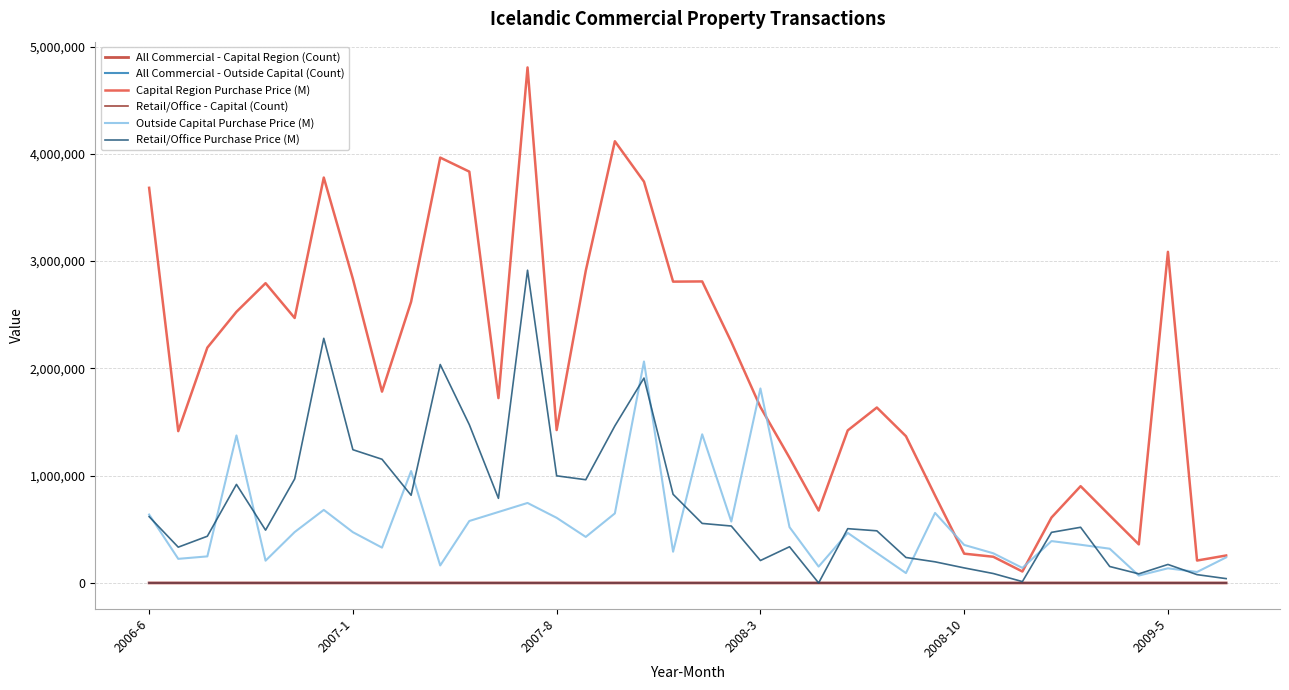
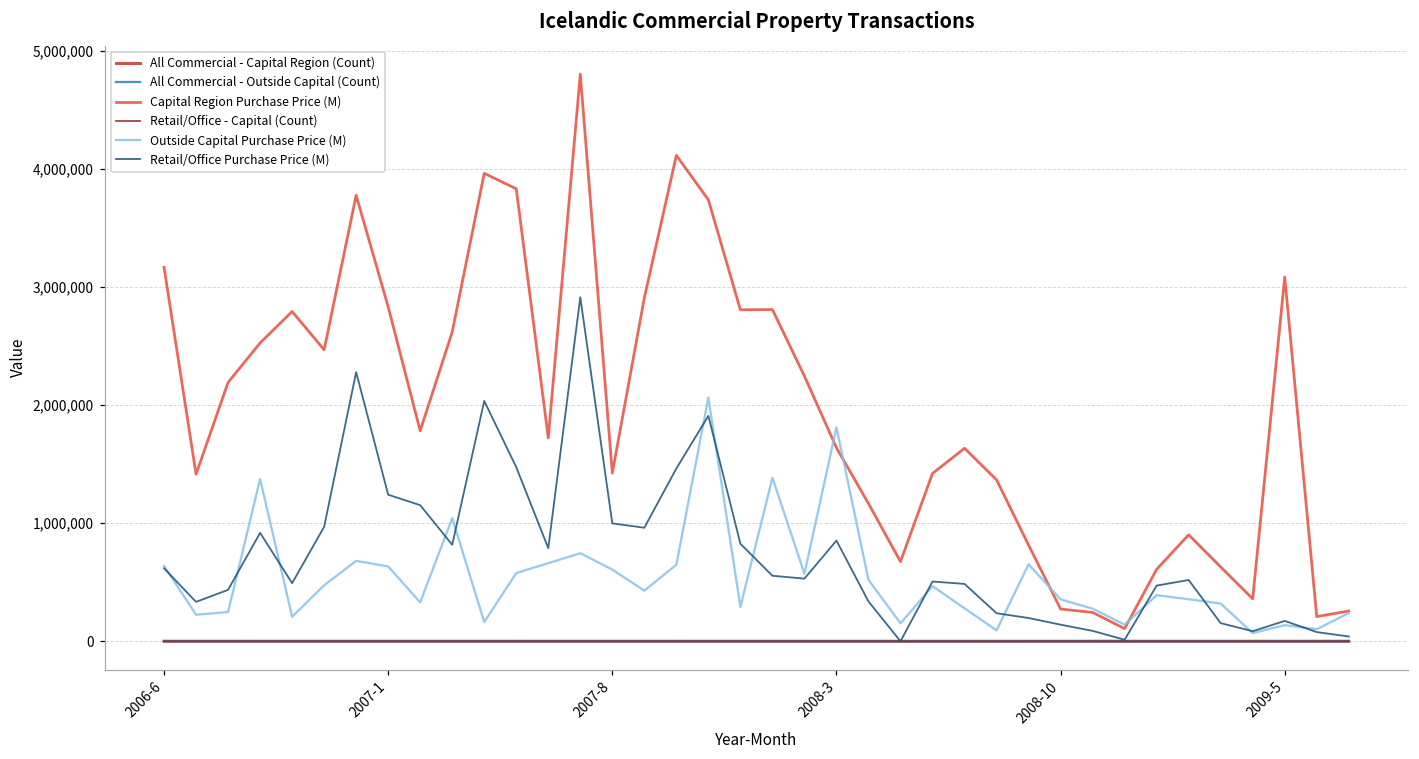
  {
    "Retail/Office - Capital (Count)": {
      "2006-6": "0",
      "2007-1": "0",
      "2007-8": "0",
      "2008-3": "0",
      "2008-10": "0",
      "2009-5": "0"
    },
    "Capital Region Purchase Price (M)": {
-     "2006-6": "3,680,000",
+     "2006-6": "3,170,000",
      "2007-1": "2,830,000",
      "2007-8": "1,430,000",
      "2008-3": "1,640,000",
      "2008-10": "270,000",
      "2009-5": "3,090,000"
    },
    "Outside Capital Purchase Price (M)": {
-     "2007-1": "470,000",
+     "2007-1": "630,000",
      "2007-8": "610,000",
      "2008-3": "1,810,000",
      "2008-10": "350,000",
      "2009-5": "140,000"
    },
    "Retail/Office Purchase Price (M)": {
      "2007-1": "1,240,000",
      "2007-8": "1,000,000",
-     "2008-3": "210,000",
+     "2008-3": "850,000",
      "2008-10": "140,000",
      "2009-5": "170,000"
    }
  }
